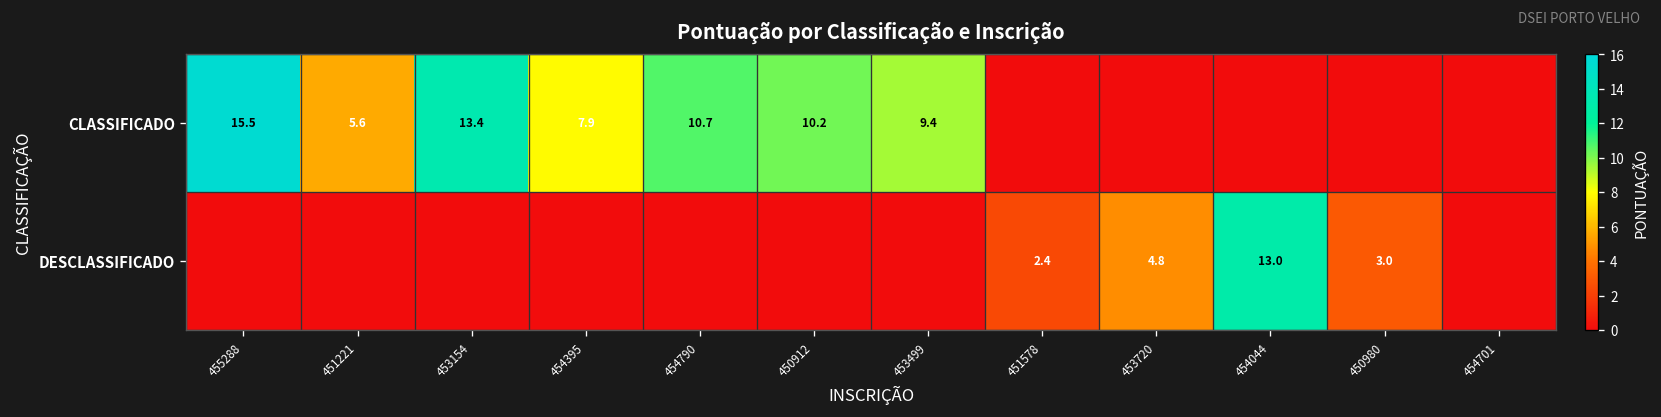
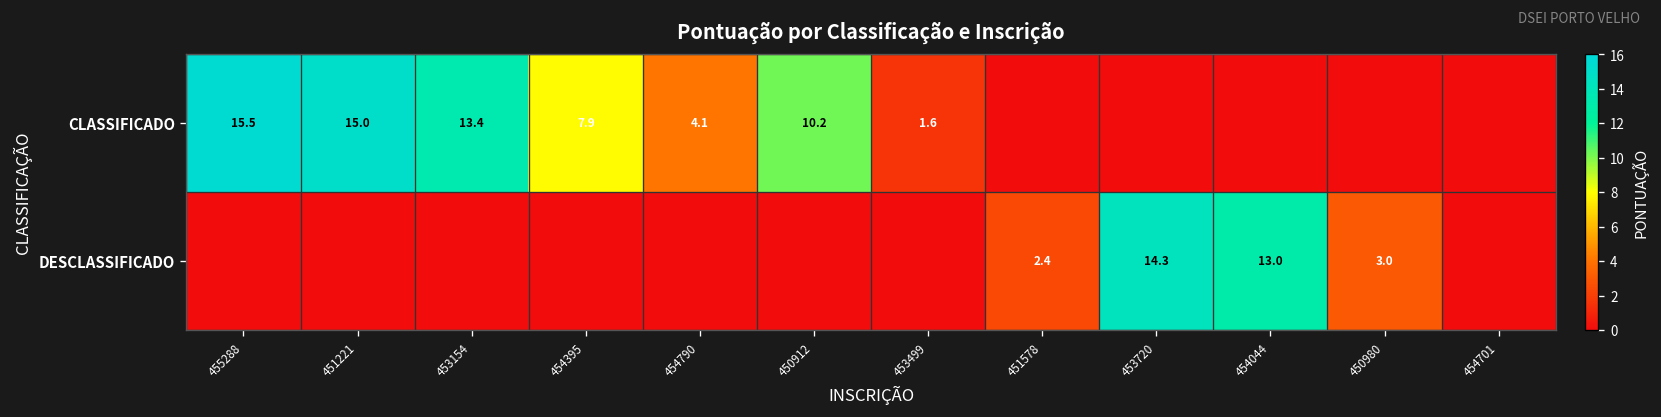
  {
    "CLASSIFICADO": {
      "455288": 15.5,
-     "451221": 5.6,
+     "451221": 15.0,
      "453154": 13.4,
      "454395": 7.9,
-     "454790": 10.7,
+     "454790": 4.1,
      "450912": 10.2,
-     "453499": 9.4
+     "453499": 1.6
    },
    "DESCLASSIFICADO": {
      "451578": 2.4,
-     "453720": 4.8,
+     "453720": 14.3,
      "454044": 13.0,
      "450980": 3.0
    }
  }
